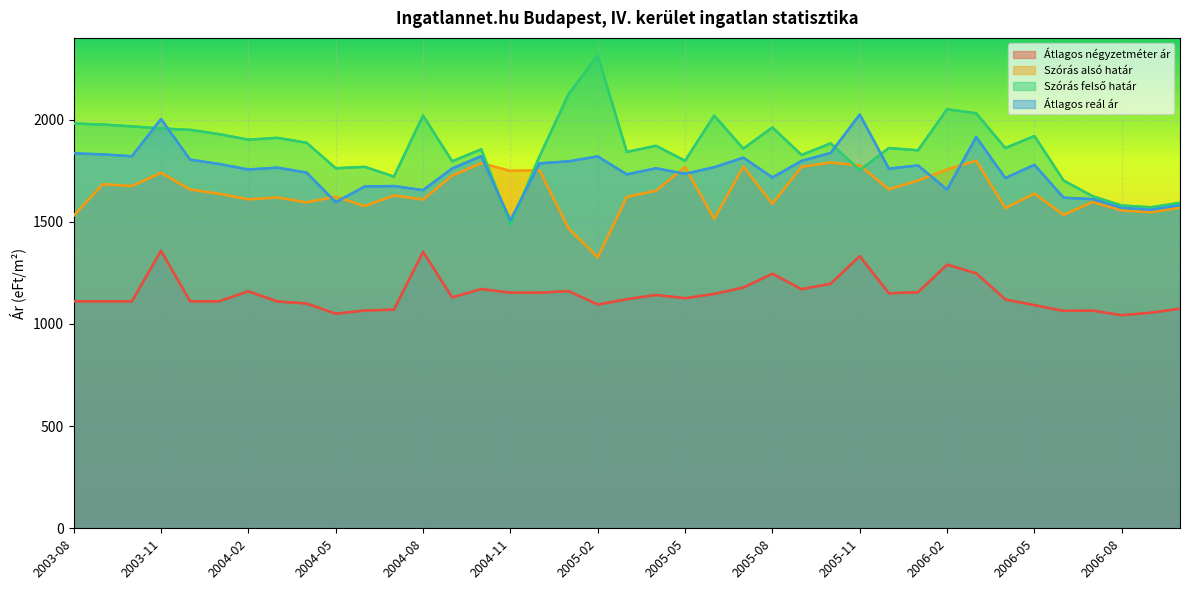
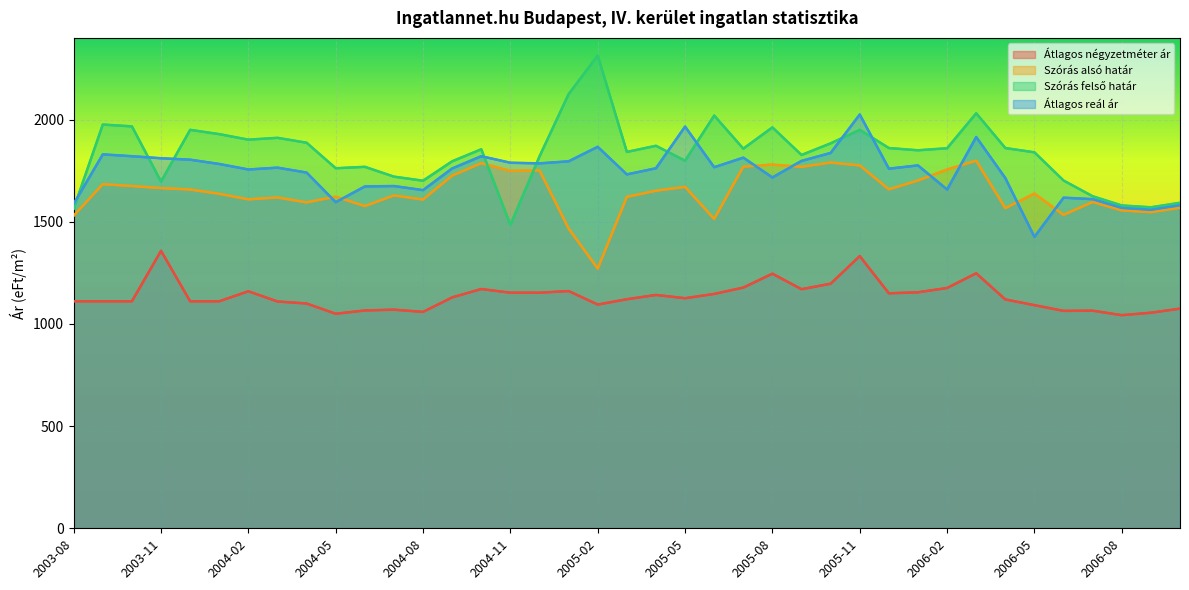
  {
    "Átlagos négyzetméter ár": {
      "2003-08": 1110,
      "2003-11": 1360,
      "2004-02": 1160,
      "2004-05": 1050,
-     "2004-08": 1350,
+     "2004-08": 1060,
      "2004-11": 1150,
      "2005-02": 1100,
      "2005-05": 1130,
      "2005-08": 1250,
      "2005-11": 1330,
-     "2006-02": 1290,
+     "2006-02": 1180,
      "2006-05": 1090,
      "2006-08": 1040
    },
    "Szórás alsó határ": {
      "2003-08": 1530,
-     "2003-11": 1740,
+     "2003-11": 1670,
      "2004-02": 1610,
      "2004-05": 1620,
      "2004-08": 1610,
      "2004-11": 1750,
-     "2005-02": 1330,
-     "2005-05": 1770,
-     "2005-08": 1590,
+     "2005-02": 1270,
+     "2005-05": 1670,
+     "2005-08": 1780,
      "2005-11": 1780,
      "2006-02": 1760,
      "2006-05": 1640
    },
    "Szórás felső határ": {
-     "2003-08": 1980,
-     "2003-11": 1960,
+     "2003-08": 1560,
+     "2003-11": 1700,
      "2004-02": 1900,
      "2004-05": 1760,
-     "2004-08": 2020,
+     "2004-08": 1700,
      "2004-11": 1490,
      "2005-02": 2310,
      "2005-05": 1800,
      "2005-08": 1960,
-     "2005-11": 1750,
-     "2006-02": 2050,
-     "2006-05": 1920
+     "2005-11": 1950,
+     "2006-02": 1860,
+     "2006-05": 1840
    },
    "Átlagos reál ár": {
-     "2003-08": 1840,
-     "2003-11": 2000,
+     "2003-08": 1590,
+     "2003-11": 1810,
      "2004-02": 1760,
      "2004-05": 1600,
      "2004-08": 1660,
-     "2004-11": 1510,
-     "2005-02": 1820,
-     "2005-05": 1740,
+     "2004-11": 1790,
+     "2005-02": 1870,
+     "2005-05": 1970,
      "2005-08": 1720,
      "2005-11": 2030,
      "2006-02": 1660,
-     "2006-05": 1780
+     "2006-05": 1430
    }
  }
